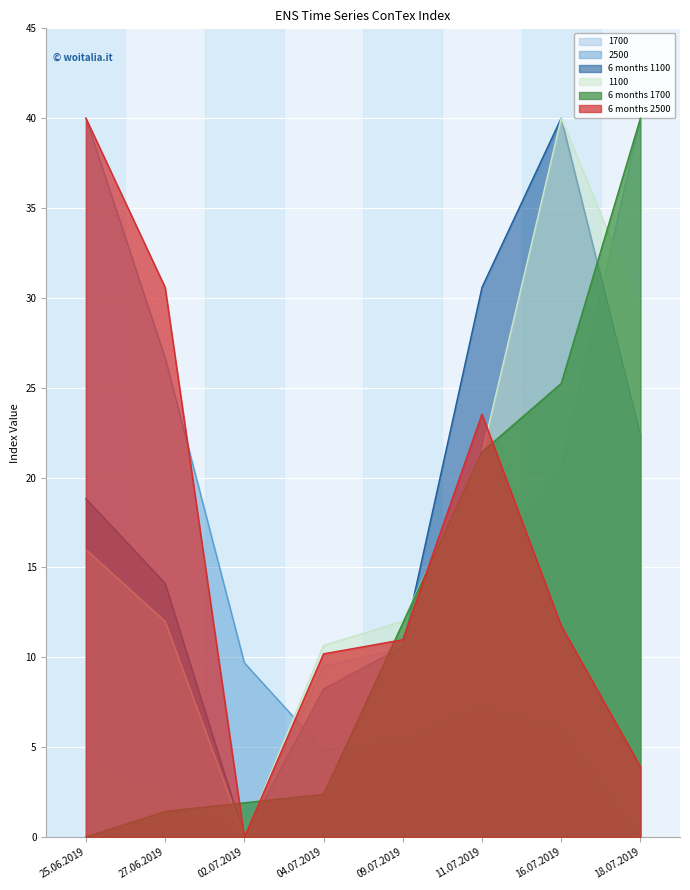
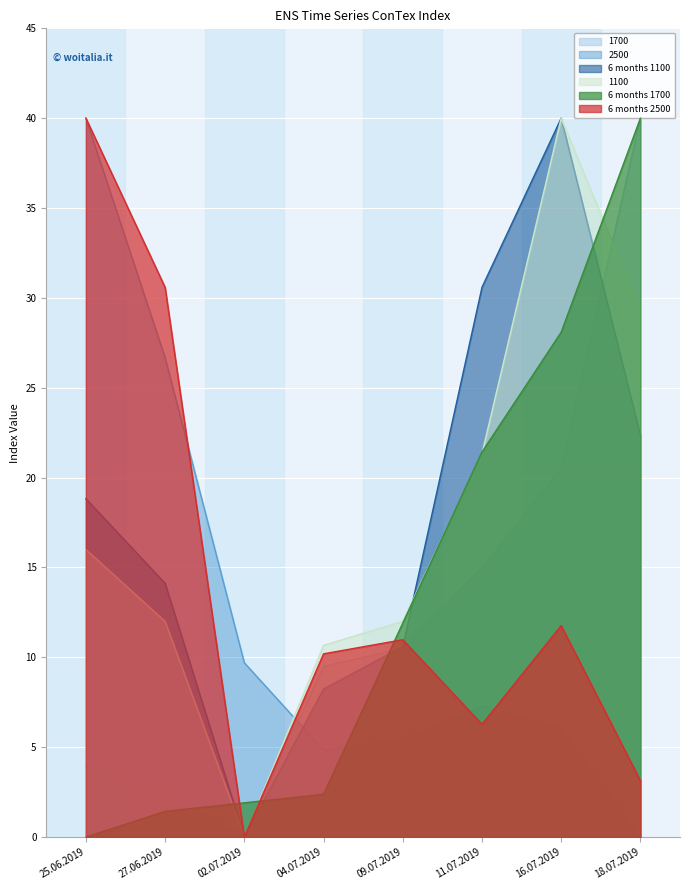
  {
    "2500": {
      "27.06.2019": 26.7,
      "02.07.2019": 9.7,
      "04.07.2019": 4.8,
      "09.07.2019": 5.5,
      "11.07.2019": 7.3,
      "16.07.2019": 6.1,
      "18.07.2019": 0.0
    },
    "6 months 1100": {
      "25.06.2019": 18.8,
      "27.06.2019": 14.1,
      "04.07.2019": 8.2,
      "11.07.2019": 30.6,
      "18.07.2019": 22.4
    },
    "6 months 1700": {
      "25.06.2019": 0.0,
      "27.06.2019": 1.4,
      "02.07.2019": 1.9,
      "04.07.2019": 2.4,
-     "16.07.2019": 25.2
+     "16.07.2019": 28.1
    },
    "6 months 2500": {
      "27.06.2019": 30.6,
      "04.07.2019": 10.2,
      "09.07.2019": 11.0,
-     "11.07.2019": 23.5,
+     "11.07.2019": 6.3,
      "16.07.2019": 11.8,
-     "18.07.2019": 3.9
+     "18.07.2019": 3.1
    }
  }
